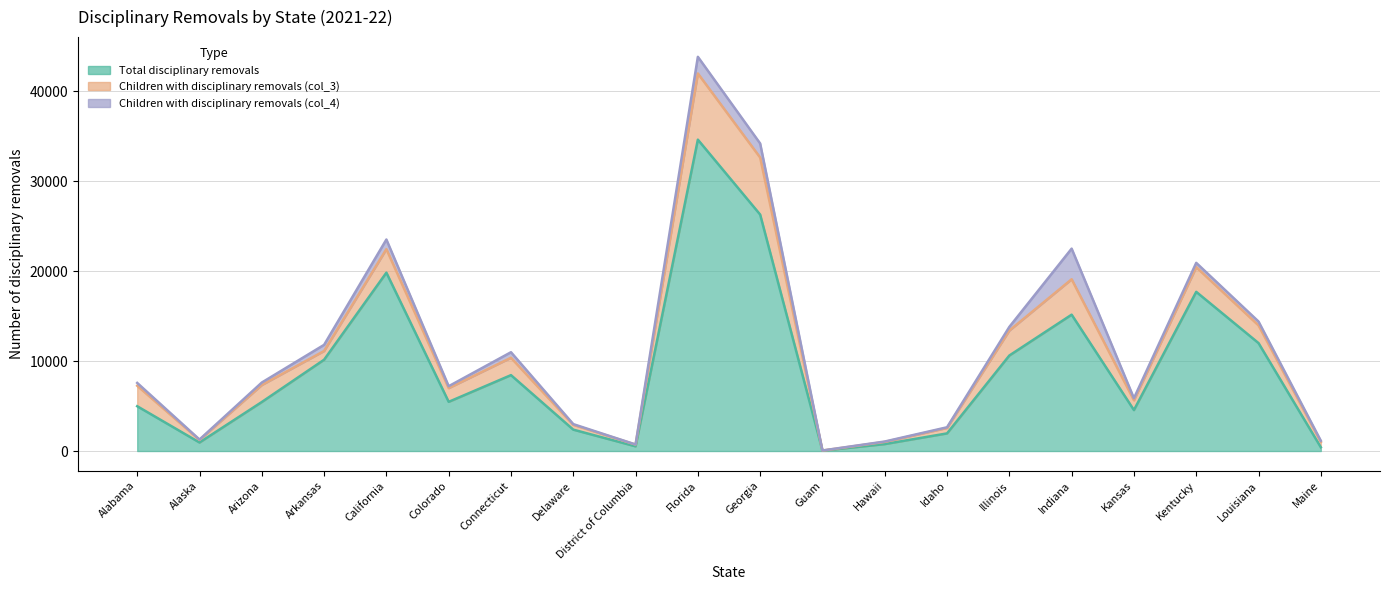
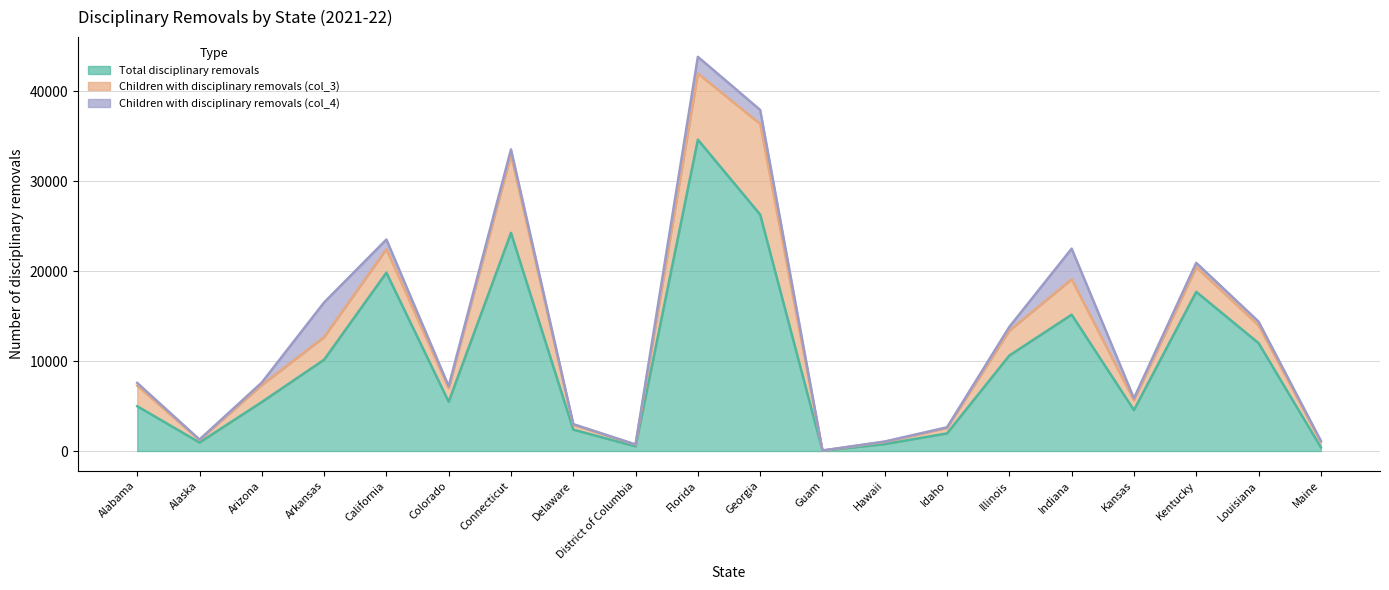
  {
    "Total disciplinary removals": {
      "Alabama": 5000,
      "Alaska": 1000,
      "Arizona": 5000,
      "Arkansas": 10000,
      "California": 20000,
      "Colorado": 5000,
-     "Connecticut": 8000,
+     "Connecticut": 24000,
      "Delaware": 2000,
      "Florida": 35000,
      "Georgia": 26000,
      "Idaho": 2000,
      "Illinois": 11000,
      "Indiana": 15000,
      "Kansas": 5000,
      "Kentucky": 18000,
      "Louisiana": 12000,
      "Maine": 0
    },
    "Children with disciplinary removals (col_3)": {
      "Alabama": 2000,
-     "Arkansas": 1000,
+     "Arkansas": 3000,
      "California": 3000,
-     "Connecticut": 2000,
+     "Connecticut": 9000,
      "Florida": 7000,
-     "Georgia": 6000,
+     "Georgia": 10000,
      "Illinois": 3000,
      "Indiana": 4000,
      "Kentucky": 3000,
      "Louisiana": 2000
    },
    "Children with disciplinary removals (col_4)": {
      "Alabama": 0,
-     "Arkansas": 1000,
+     "Arkansas": 4000,
      "California": 1000,
      "Connecticut": 1000,
      "Florida": 2000,
      "Georgia": 2000,
      "Illinois": 0,
      "Indiana": 3000,
      "Kentucky": 0,
      "Louisiana": 0
    }
  }
